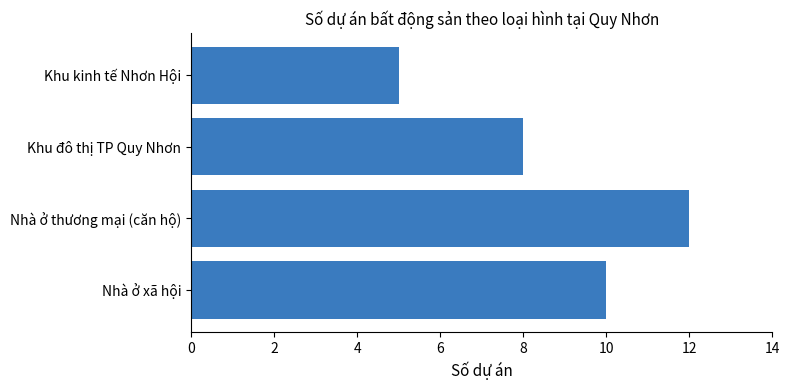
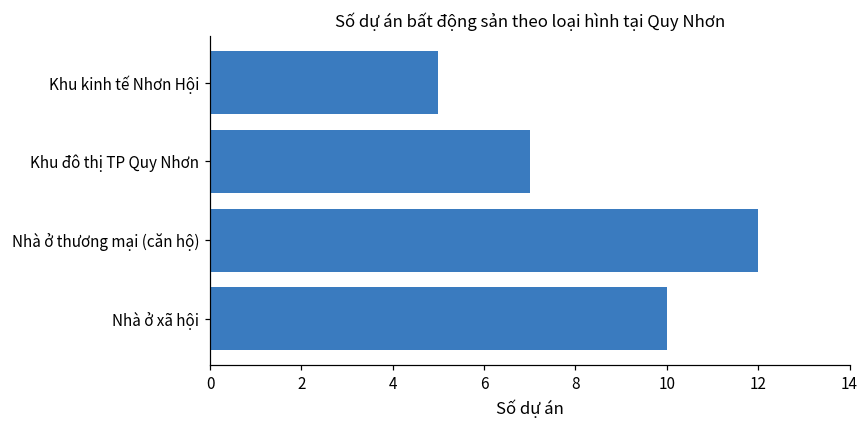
  {
    "Khu kinh tế Nhơn Hội": 5,
-   "Khu đô thị TP Quy Nhơn": 8,
+   "Khu đô thị TP Quy Nhơn": 7,
    "Nhà ở thương mại (căn hộ)": 12,
    "Nhà ở xã hội": 10
  }
